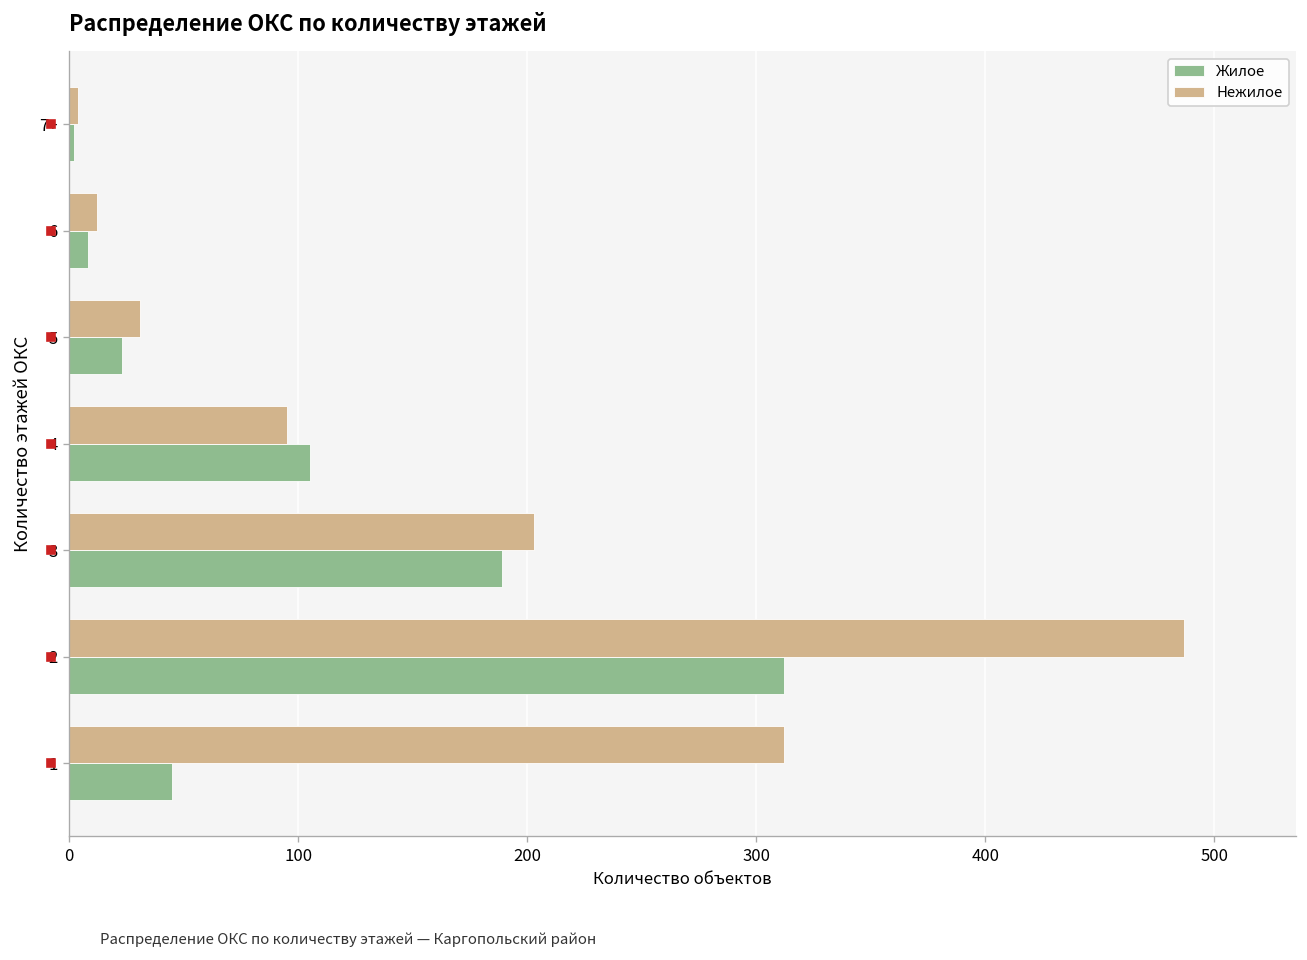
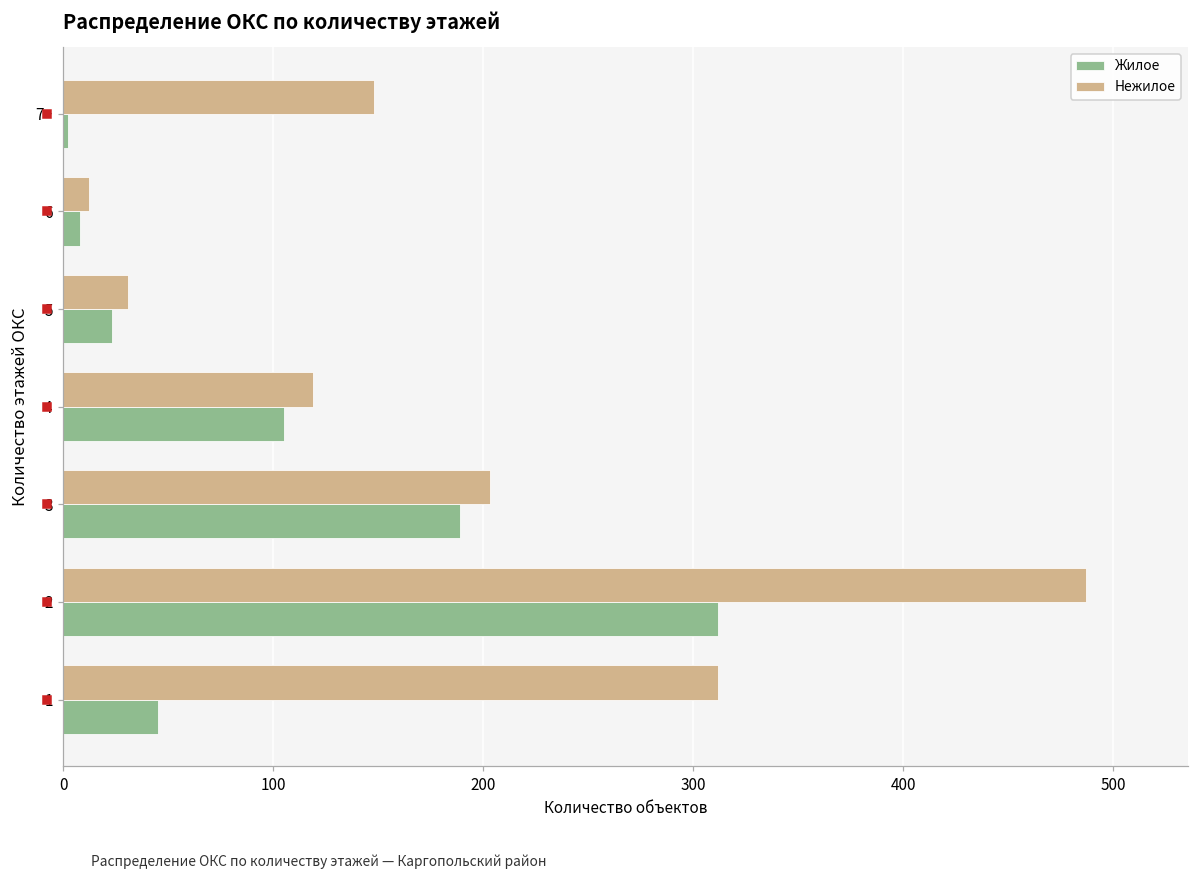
  {
    "Жилое": {
      "7+": 2,
      "6": 8,
      "5": 23,
      "4": 105,
      "3": 189,
      "2": 312,
      "1": 45
    },
    "Нежилое": {
-     "7+": 4,
+     "7+": 148,
      "6": 12,
      "5": 31,
-     "4": 95,
+     "4": 119,
      "3": 203,
      "2": 487,
      "1": 312
    }
  }
